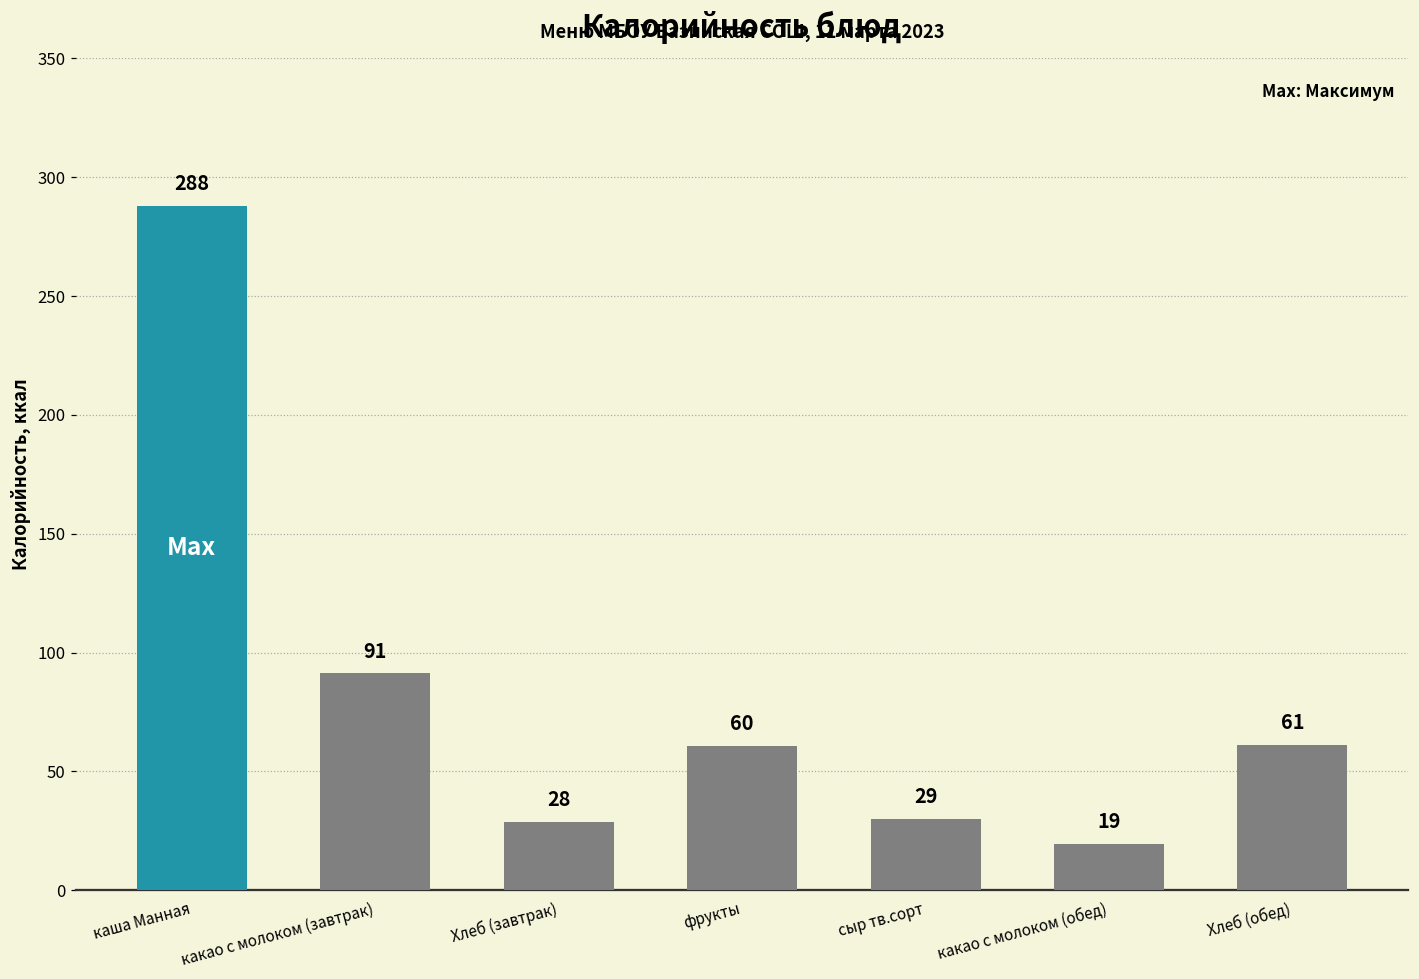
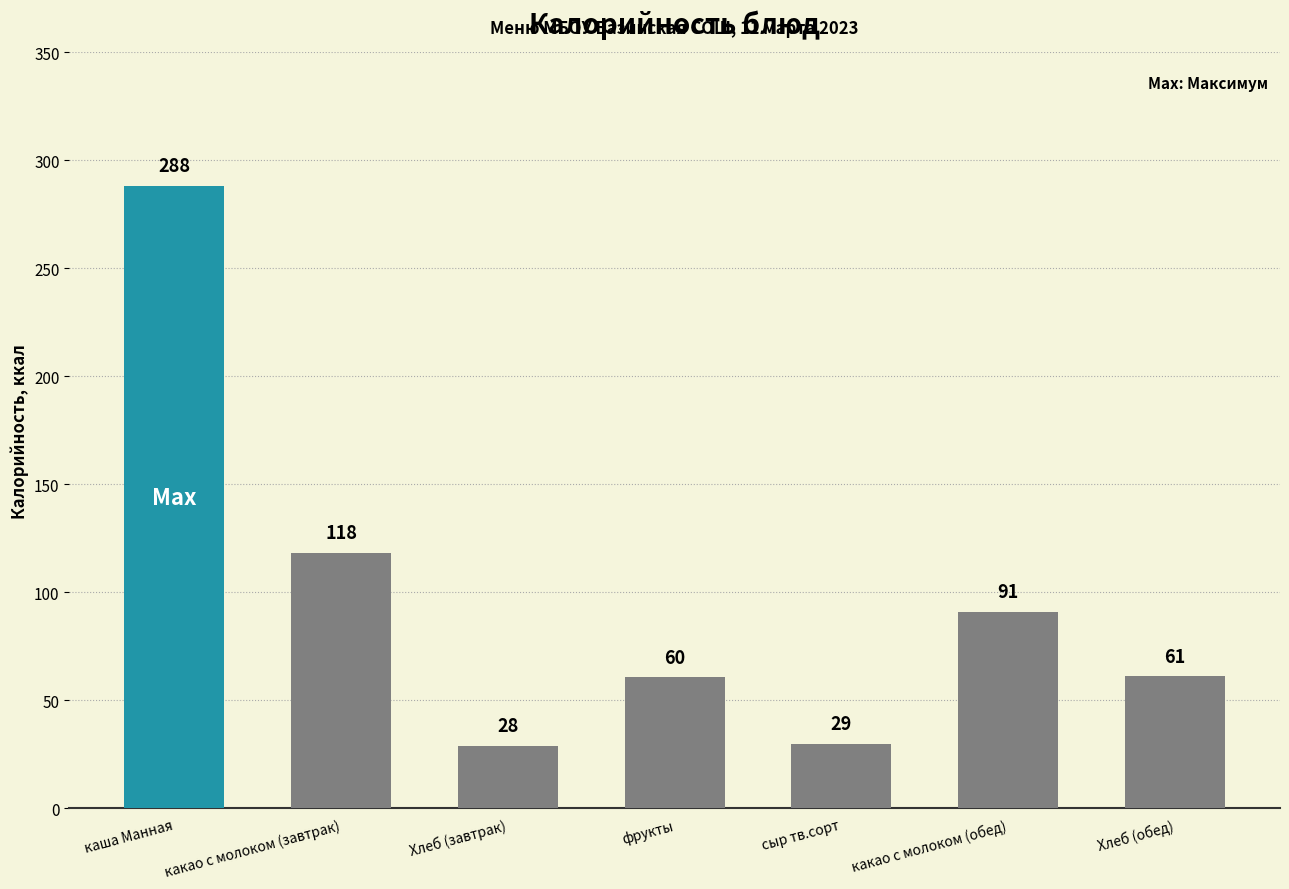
  {
    "каша Манная": 288,
-   "какао с молоком (завтрак)": 91,
-   "какао с молоком (обед)": 19,
+   "какао с молоком (завтрак)": 118,
+   "какао с молоком (обед)": 91,
    "Хлеб (обед)": 61
  }
